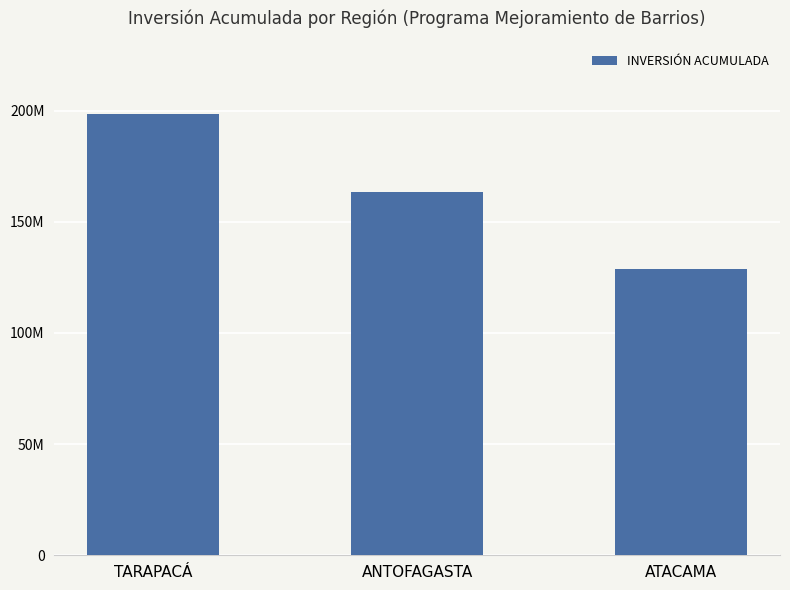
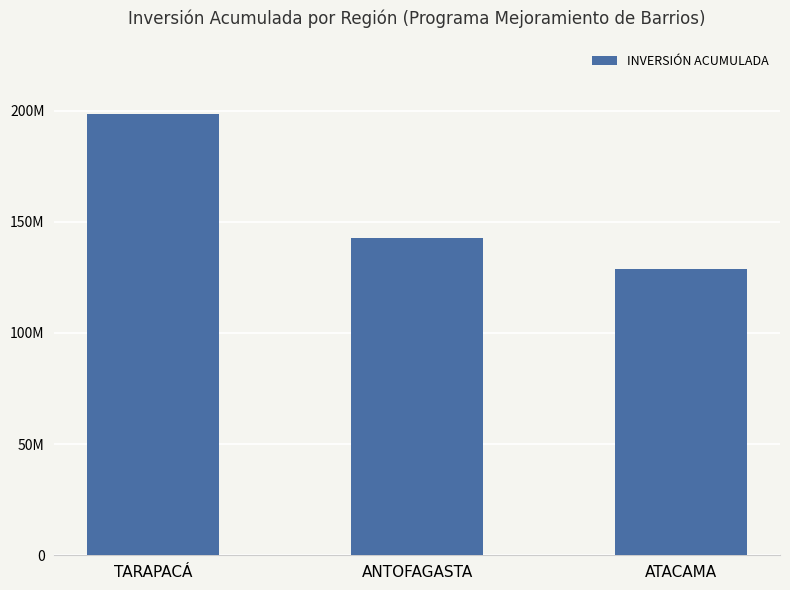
  {
    "TARAPACÁ": 199000000,
-   "ANTOFAGASTA": 163000000,
+   "ANTOFAGASTA": 143000000,
    "ATACAMA": 129000000
  }
